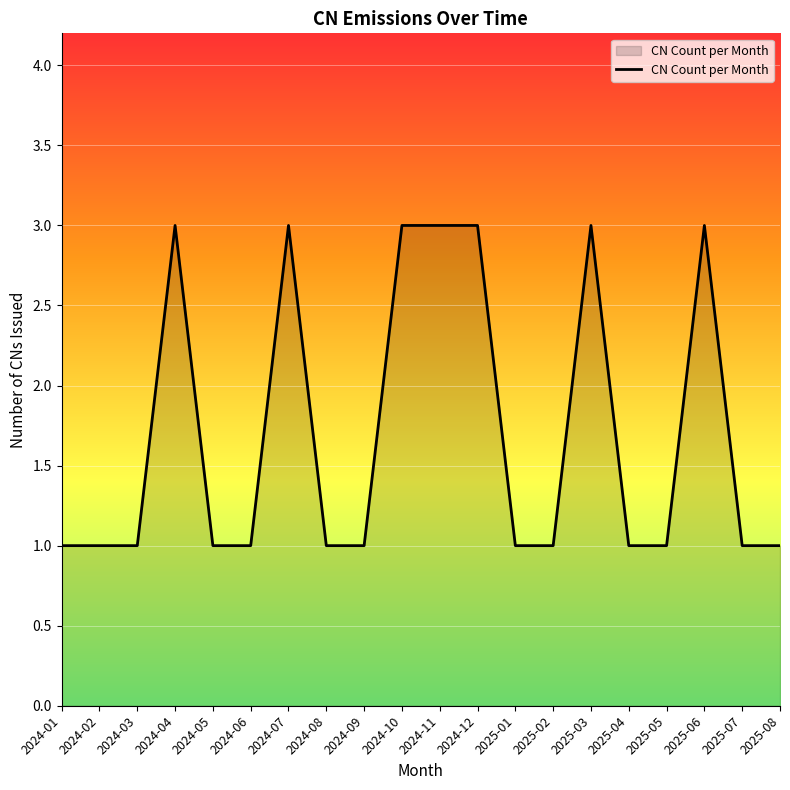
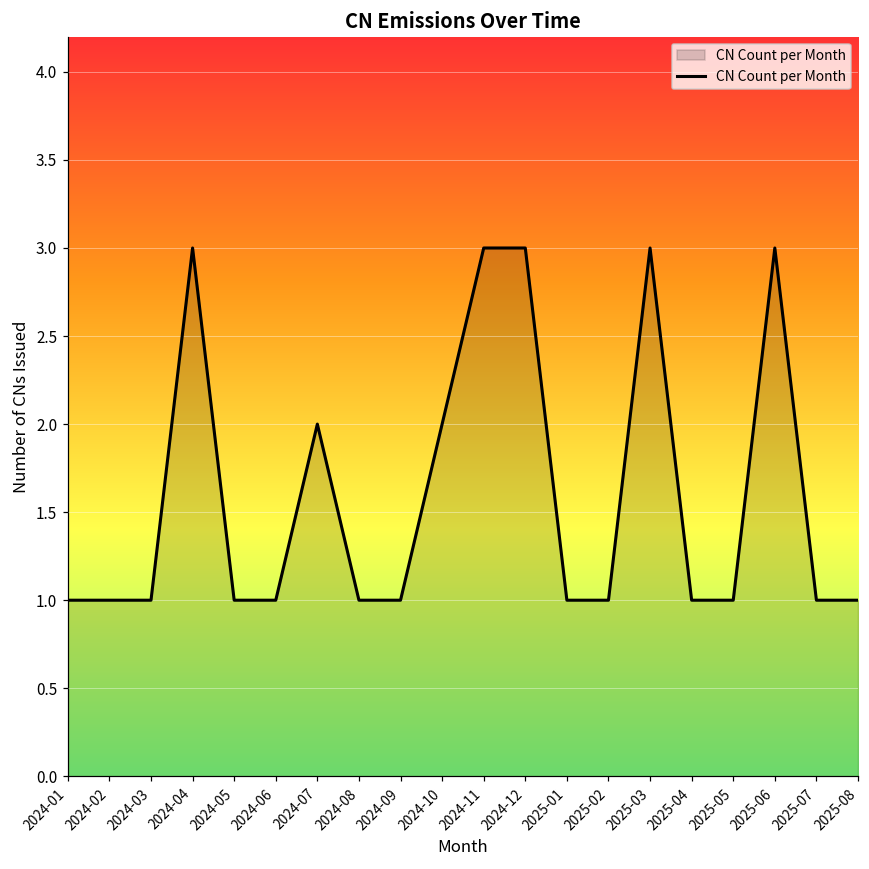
  {
    "2024-01": 1,
    "2024-02": 1,
    "2024-03": 1,
    "2024-04": 3,
    "2024-05": 1,
    "2024-06": 1,
-   "2024-07": 3,
+   "2024-07": 2,
    "2024-08": 1,
    "2024-09": 1,
-   "2024-10": 3,
+   "2024-10": 2,
    "2024-11": 3,
    "2024-12": 3,
    "2025-01": 1,
    "2025-02": 1,
    "2025-03": 3,
    "2025-04": 1,
    "2025-05": 1,
    "2025-06": 3,
    "2025-07": 1,
    "2025-08": 1
  }
